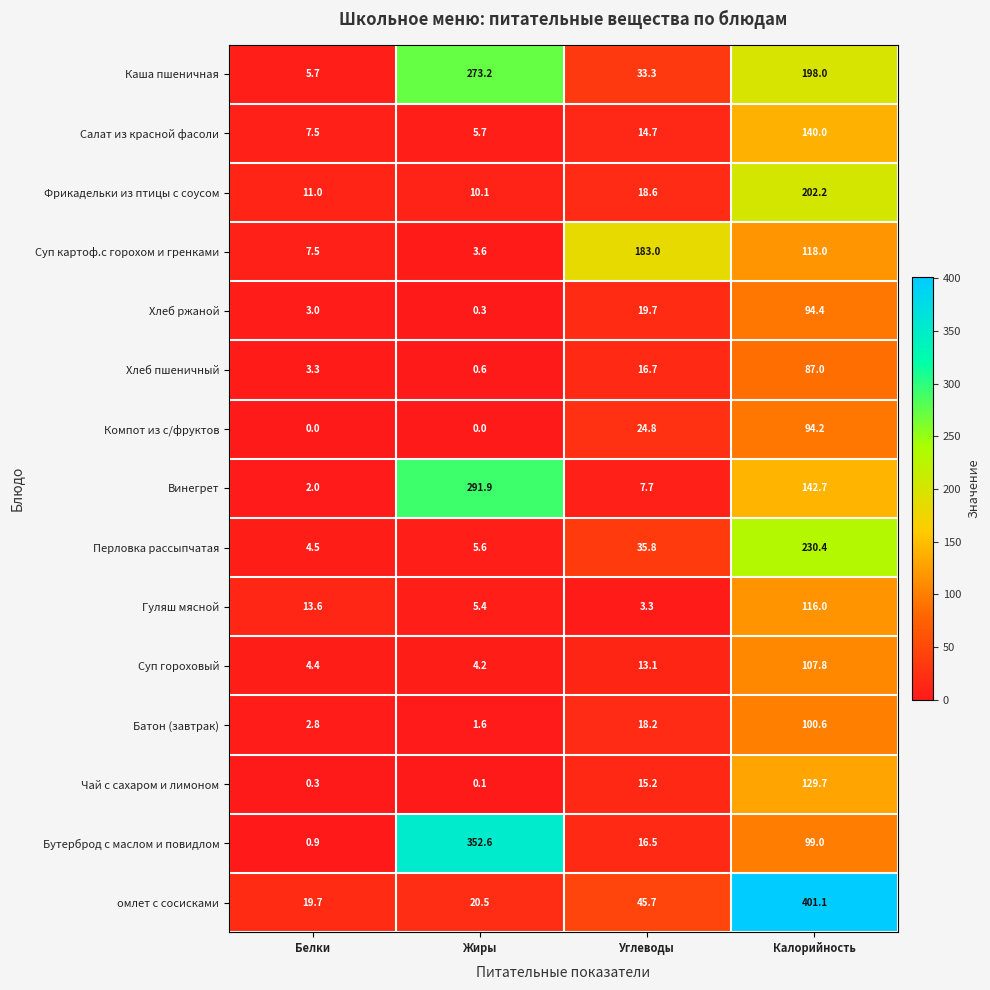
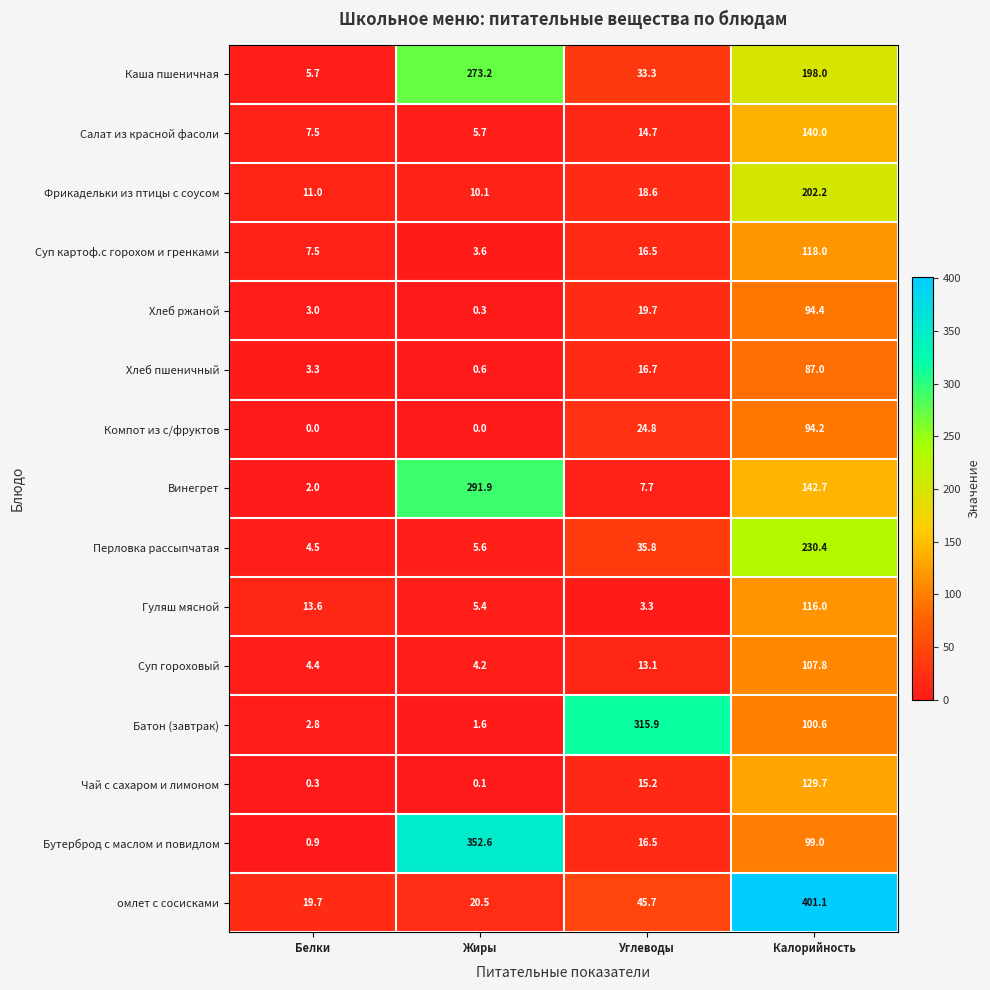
  {
    "Каша пшеничная": {
      "Белки": 5.7,
      "Жиры": 273.2,
      "Углеводы": 33.3,
      "Калорийность": 198.0
    },
    "Салат из красной фасоли": {
      "Белки": 7.5,
      "Жиры": 5.7,
      "Углеводы": 14.7,
      "Калорийность": 140.0
    },
    "Фрикадельки из птицы с соусом": {
      "Белки": 11.0,
      "Жиры": 10.1,
      "Углеводы": 18.6,
      "Калорийность": 202.2
    },
    "Суп картоф.с горохом и гренками": {
      "Белки": 7.5,
      "Жиры": 3.6,
-     "Углеводы": 183.0,
+     "Углеводы": 16.5,
      "Калорийность": 118.0
    },
    "Хлеб ржаной": {
      "Белки": 3.0,
      "Жиры": 0.3,
      "Углеводы": 19.7,
      "Калорийность": 94.4
    },
    "Хлеб пшеничный": {
      "Белки": 3.3,
      "Жиры": 0.6,
      "Углеводы": 16.7,
      "Калорийность": 87.0
    },
    "Компот из с/фруктов": {
      "Белки": 0.0,
      "Жиры": 0.0,
      "Углеводы": 24.8,
      "Калорийность": 94.2
    },
    "Винегрет": {
      "Белки": 2.0,
      "Жиры": 291.9,
      "Углеводы": 7.7,
      "Калорийность": 142.7
    },
    "Перловка рассыпчатая": {
      "Белки": 4.5,
      "Жиры": 5.6,
      "Углеводы": 35.8,
      "Калорийность": 230.4
    },
    "Гуляш мясной": {
      "Белки": 13.6,
      "Жиры": 5.4,
      "Углеводы": 3.3,
      "Калорийность": 116.0
    },
    "Суп гороховый": {
      "Белки": 4.4,
      "Жиры": 4.2,
      "Углеводы": 13.1,
      "Калорийность": 107.8
    },
    "Батон (завтрак)": {
      "Белки": 2.8,
      "Жиры": 1.6,
-     "Углеводы": 18.2,
+     "Углеводы": 315.9,
      "Калорийность": 100.6
    },
    "Чай с сахаром и лимоном": {
      "Белки": 0.3,
      "Жиры": 0.1,
      "Углеводы": 15.2,
      "Калорийность": 129.7
    },
    "Бутерброд с маслом и повидлом": {
      "Белки": 0.9,
      "Жиры": 352.6,
      "Углеводы": 16.5,
      "Калорийность": 99.0
    },
    "омлет с сосисками": {
      "Белки": 19.7,
      "Жиры": 20.5,
      "Углеводы": 45.7,
      "Калорийность": 401.1
    }
  }
